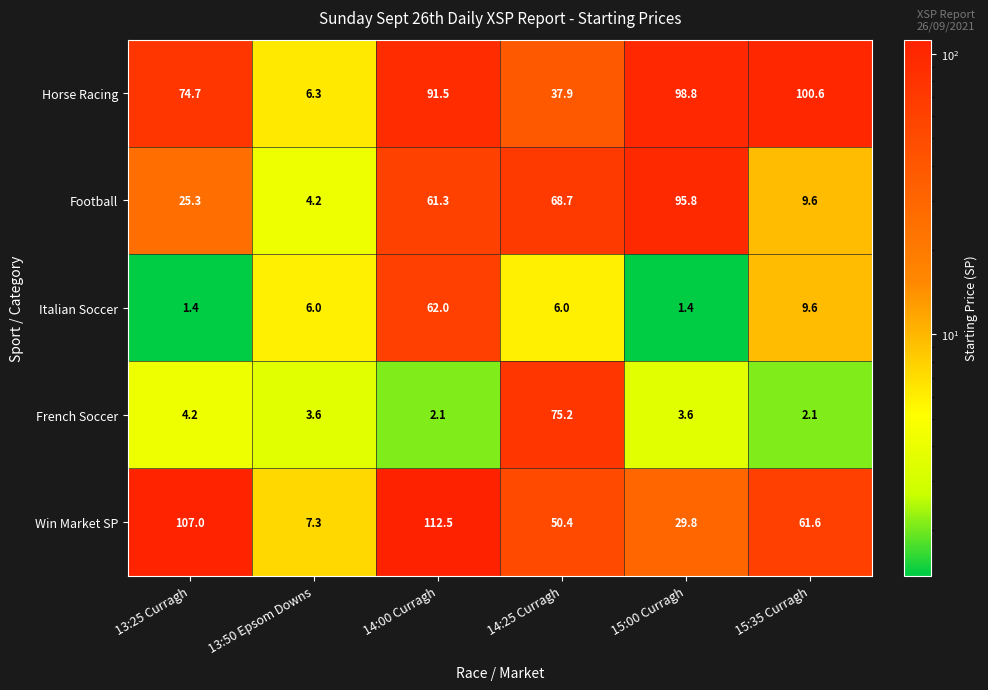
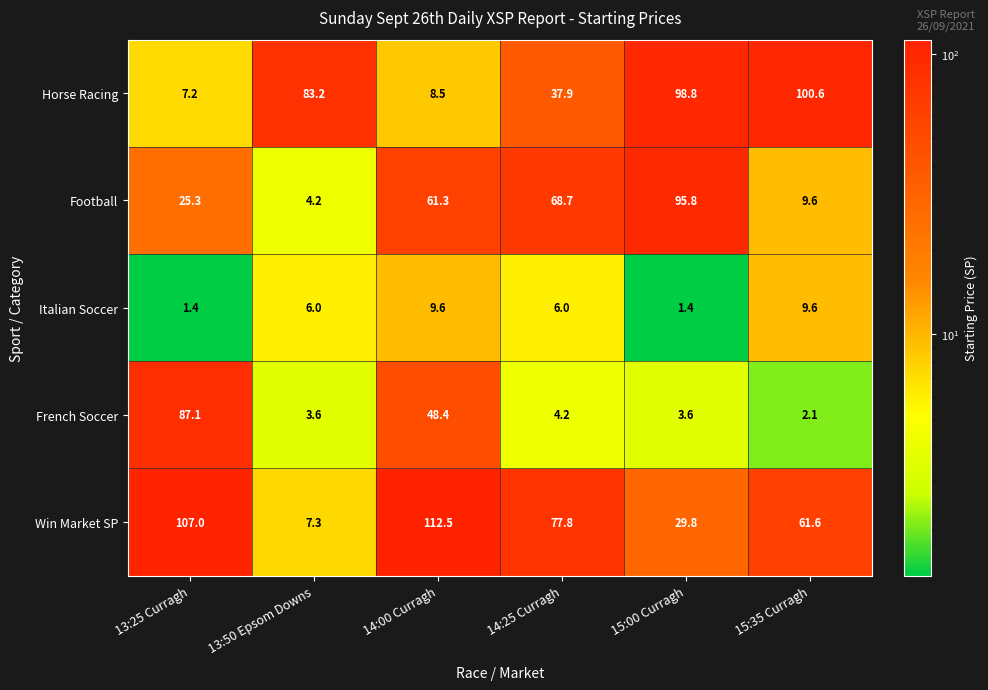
  {
    "Horse Racing": {
-     "13:25 Curragh": 74.7,
-     "13:50 Epsom Downs": 6.3,
-     "14:00 Curragh": 91.5,
+     "13:25 Curragh": 7.2,
+     "13:50 Epsom Downs": 83.2,
+     "14:00 Curragh": 8.5,
      "14:25 Curragh": 37.9,
      "15:00 Curragh": 98.8,
      "15:35 Curragh": 100.6
    },
    "Football": {
      "13:25 Curragh": 25.3,
      "13:50 Epsom Downs": 4.2,
      "14:00 Curragh": 61.3,
      "14:25 Curragh": 68.7,
      "15:00 Curragh": 95.8,
      "15:35 Curragh": 9.6
    },
    "Italian Soccer": {
      "13:25 Curragh": 1.4,
      "13:50 Epsom Downs": 6.0,
-     "14:00 Curragh": 62.0,
+     "14:00 Curragh": 9.6,
      "14:25 Curragh": 6.0,
      "15:00 Curragh": 1.4,
      "15:35 Curragh": 9.6
    },
    "French Soccer": {
-     "13:25 Curragh": 4.2,
+     "13:25 Curragh": 87.1,
      "13:50 Epsom Downs": 3.6,
-     "14:00 Curragh": 2.1,
-     "14:25 Curragh": 75.2,
+     "14:00 Curragh": 48.4,
+     "14:25 Curragh": 4.2,
      "15:00 Curragh": 3.6,
      "15:35 Curragh": 2.1
    },
    "Win Market SP": {
      "13:25 Curragh": 107.0,
      "13:50 Epsom Downs": 7.3,
      "14:00 Curragh": 112.5,
-     "14:25 Curragh": 50.4,
+     "14:25 Curragh": 77.8,
      "15:00 Curragh": 29.8,
      "15:35 Curragh": 61.6
    }
  }
